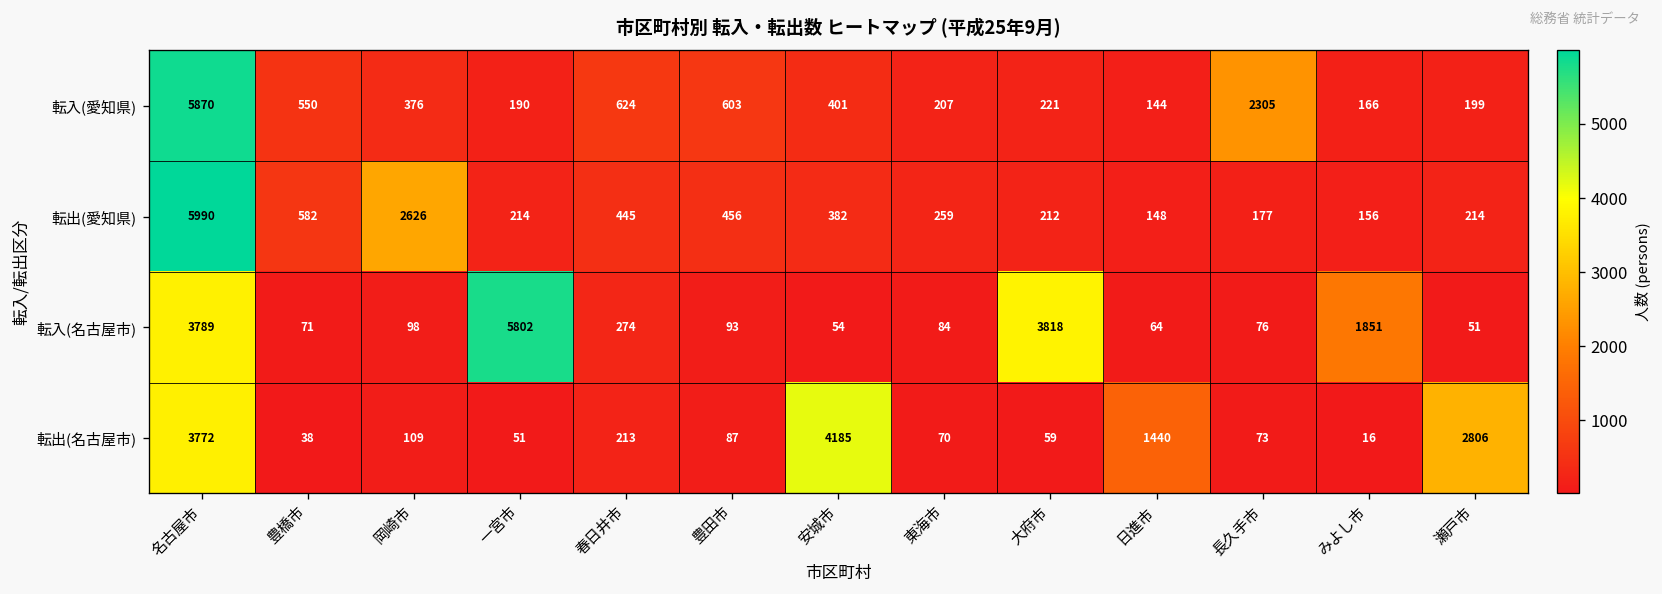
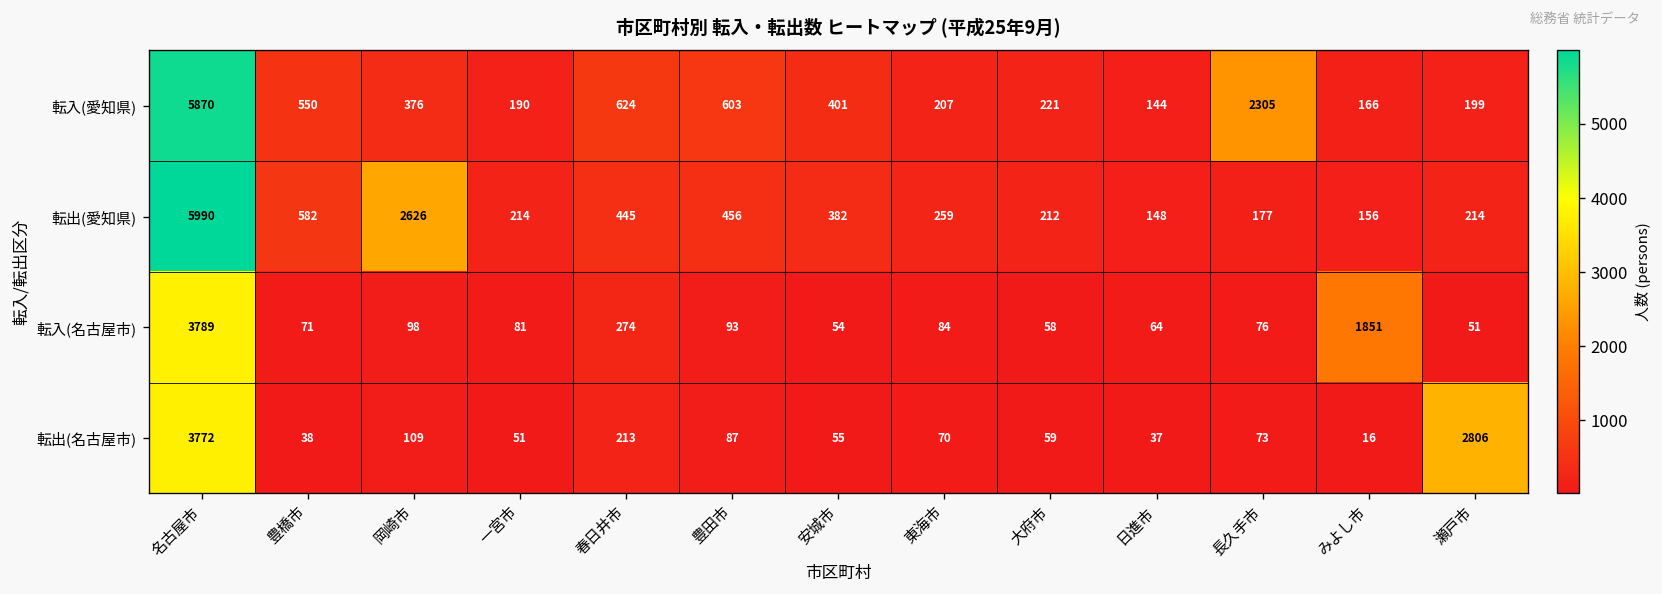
  {
    "転入(愛知県)": {
      "名古屋市": 5870,
      "豊橋市": 550,
      "岡崎市": 376,
      "一宮市": 190,
      "春日井市": 624,
      "豊田市": 603,
      "安城市": 401,
      "東海市": 207,
      "大府市": 221,
      "日進市": 144,
      "長久手市": 2305,
      "みよし市": 166,
      "瀬戸市": 199
    },
    "転出(愛知県)": {
      "名古屋市": 5990,
      "豊橋市": 582,
      "岡崎市": 2626,
      "一宮市": 214,
      "春日井市": 445,
      "豊田市": 456,
      "安城市": 382,
      "東海市": 259,
      "大府市": 212,
      "日進市": 148,
      "長久手市": 177,
      "みよし市": 156,
      "瀬戸市": 214
    },
    "転入(名古屋市)": {
      "名古屋市": 3789,
      "豊橋市": 71,
      "岡崎市": 98,
-     "一宮市": 5802,
+     "一宮市": 81,
      "春日井市": 274,
      "豊田市": 93,
      "安城市": 54,
      "東海市": 84,
-     "大府市": 3818,
+     "大府市": 58,
      "日進市": 64,
      "長久手市": 76,
      "みよし市": 1851,
      "瀬戸市": 51
    },
    "転出(名古屋市)": {
      "名古屋市": 3772,
      "豊橋市": 38,
      "岡崎市": 109,
      "一宮市": 51,
      "春日井市": 213,
      "豊田市": 87,
-     "安城市": 4185,
+     "安城市": 55,
      "東海市": 70,
      "大府市": 59,
-     "日進市": 1440,
+     "日進市": 37,
      "長久手市": 73,
      "みよし市": 16,
      "瀬戸市": 2806
    }
  }
